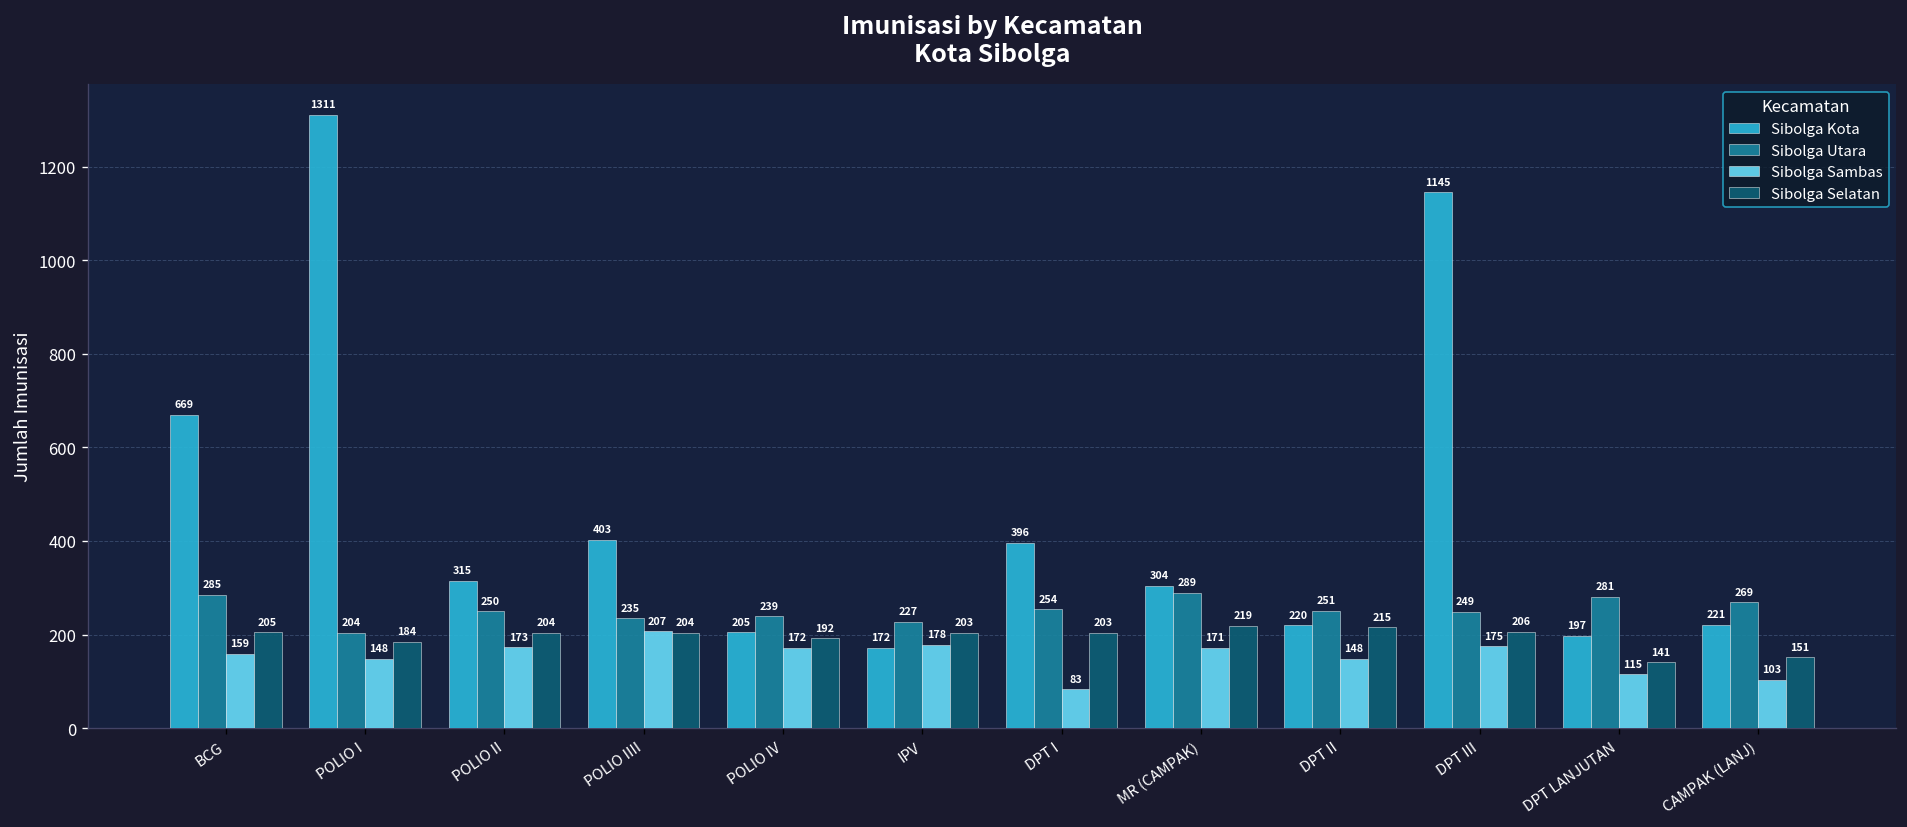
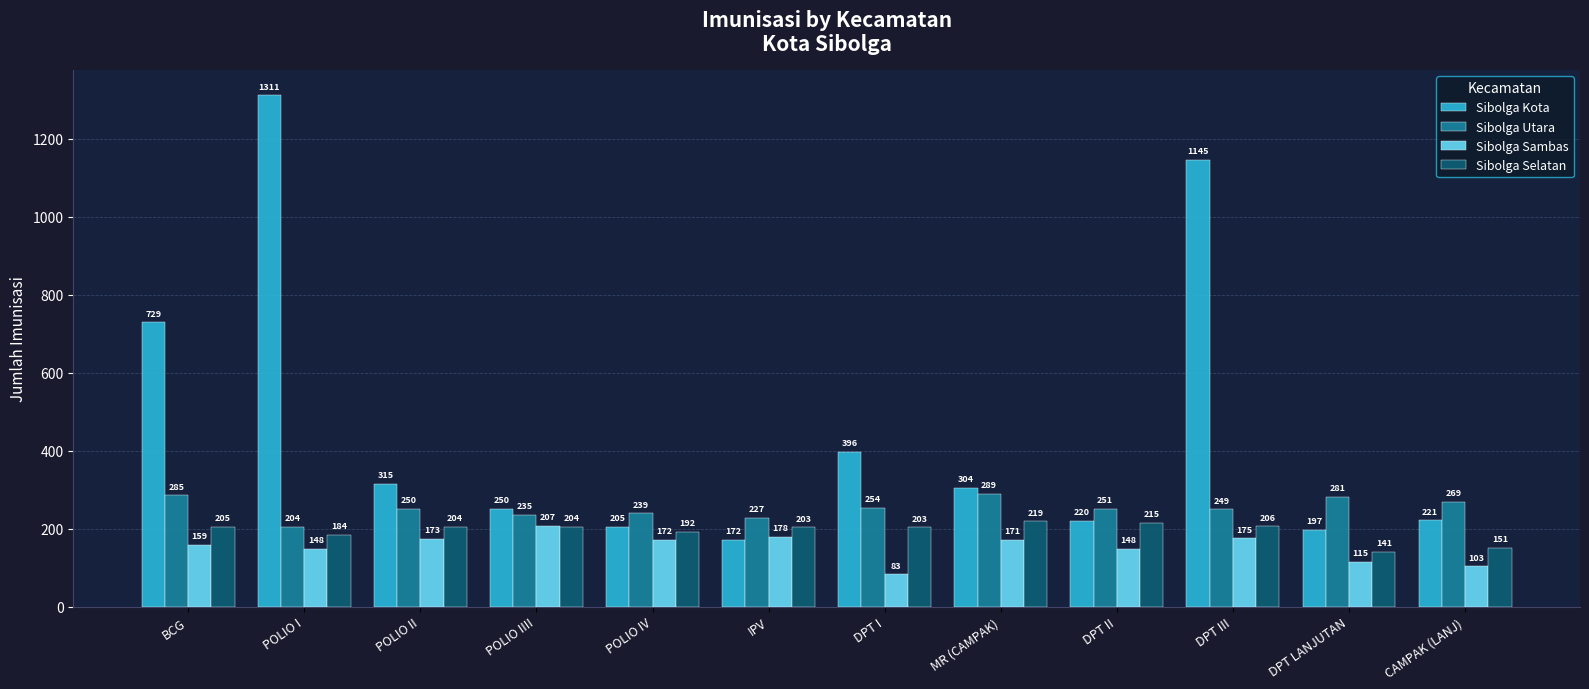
  {
    "Sibolga Kota": {
-     "BCG": 669,
+     "BCG": 729,
      "POLIO I": 1311,
      "POLIO II": 315,
-     "POLIO IIII": 403,
+     "POLIO IIII": 250,
      "POLIO IV": 205,
      "IPV": 172,
      "DPT I": 396,
      "MR (CAMPAK)": 304,
      "DPT II": 220,
      "DPT III": 1145,
      "DPT LANJUTAN": 197,
      "CAMPAK (LANJ)": 221
    },
    "Sibolga Sambas": {
      "BCG": 159,
      "POLIO I": 148,
      "POLIO II": 173,
      "POLIO IIII": 207,
      "POLIO IV": 172,
      "IPV": 178,
      "DPT I": 83,
      "MR (CAMPAK)": 171,
      "DPT II": 148,
      "DPT III": 175,
      "DPT LANJUTAN": 115,
      "CAMPAK (LANJ)": 103
    }
  }
